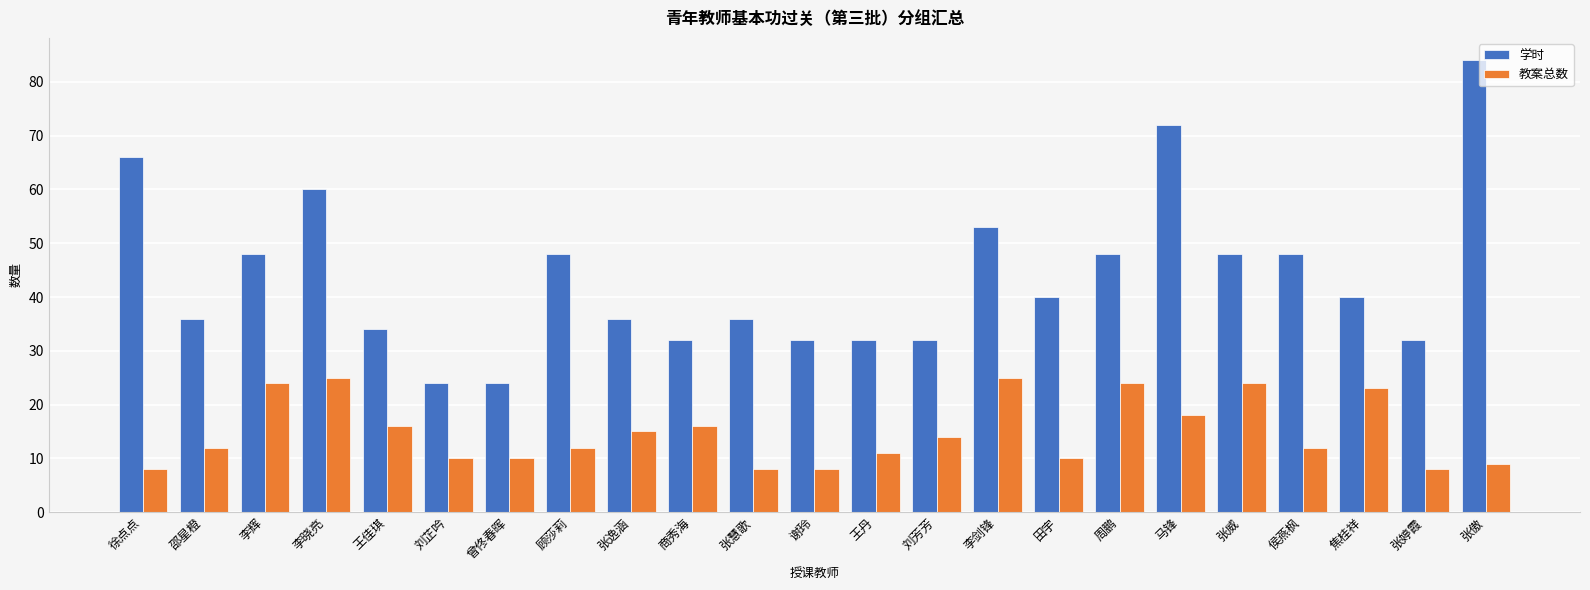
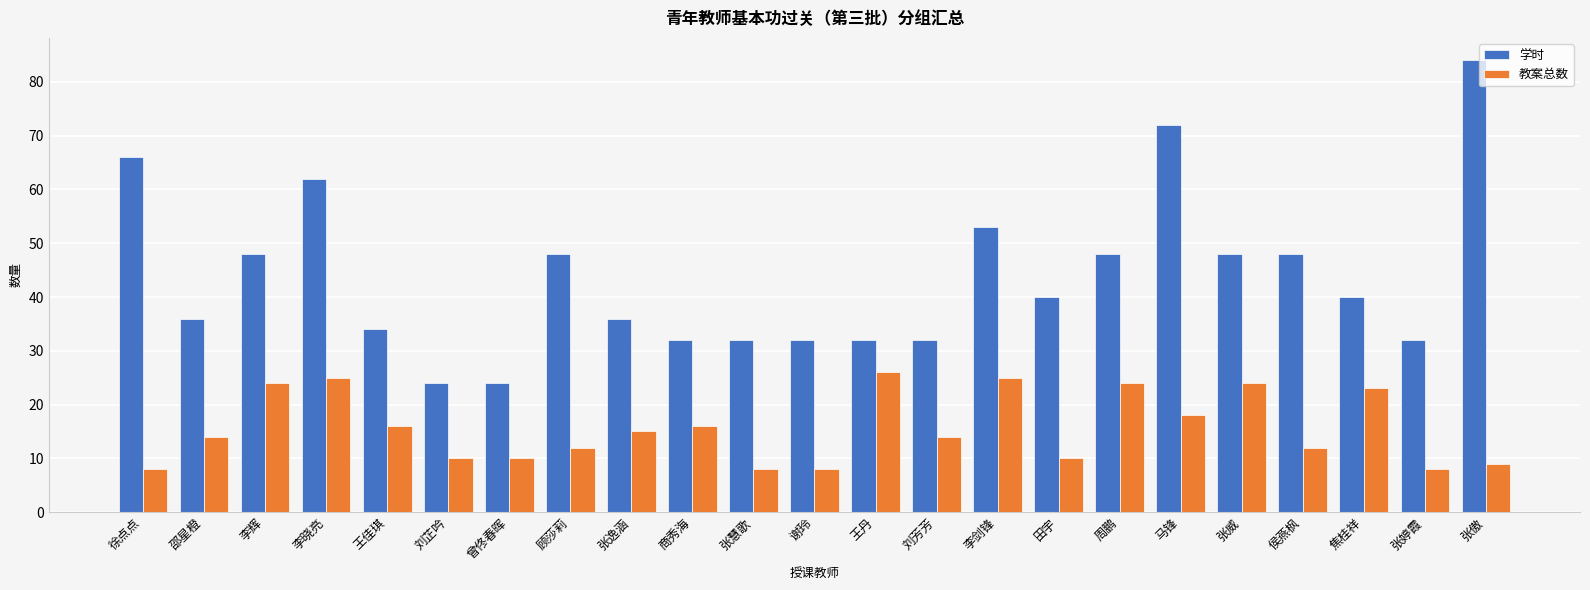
  {
    "学时": {
      "徐点点": 66,
      "邵星橙": 36,
      "李辉": 48,
-     "李晓亮": 60,
+     "李晓亮": 62,
      "王佳琪": 34,
      "刘芷吟": 24,
      "曾佟春晖": 24,
      "顾莎莉": 48,
      "张逸涵": 36,
      "商秀海": 32,
-     "张慧歌": 36,
+     "张慧歌": 32,
      "谢玲": 32,
      "王丹": 32,
      "刘芳芳": 32,
      "李剑锋": 53,
      "田宇": 40,
      "周鹏": 48,
      "马锋": 72,
      "张威": 48,
      "侯燕枫": 48,
      "焦桂祥": 40,
      "张婷霞": 32,
      "张傲": 84
    },
    "教案总数": {
      "徐点点": 8,
-     "邵星橙": 12,
+     "邵星橙": 14,
      "李辉": 24,
      "李晓亮": 25,
      "王佳琪": 16,
      "刘芷吟": 10,
      "曾佟春晖": 10,
      "顾莎莉": 12,
      "张逸涵": 15,
      "商秀海": 16,
      "张慧歌": 8,
      "谢玲": 8,
-     "王丹": 11,
+     "王丹": 26,
      "刘芳芳": 14,
      "李剑锋": 25,
      "田宇": 10,
      "周鹏": 24,
      "马锋": 18,
      "张威": 24,
      "侯燕枫": 12,
      "焦桂祥": 23,
      "张婷霞": 8,
      "张傲": 9
    }
  }
